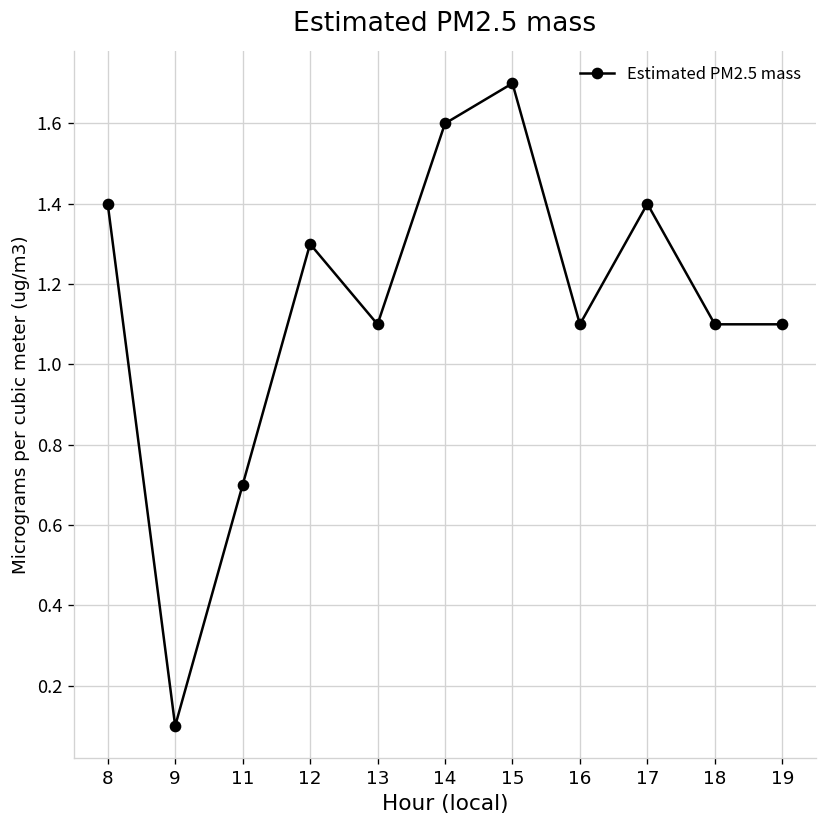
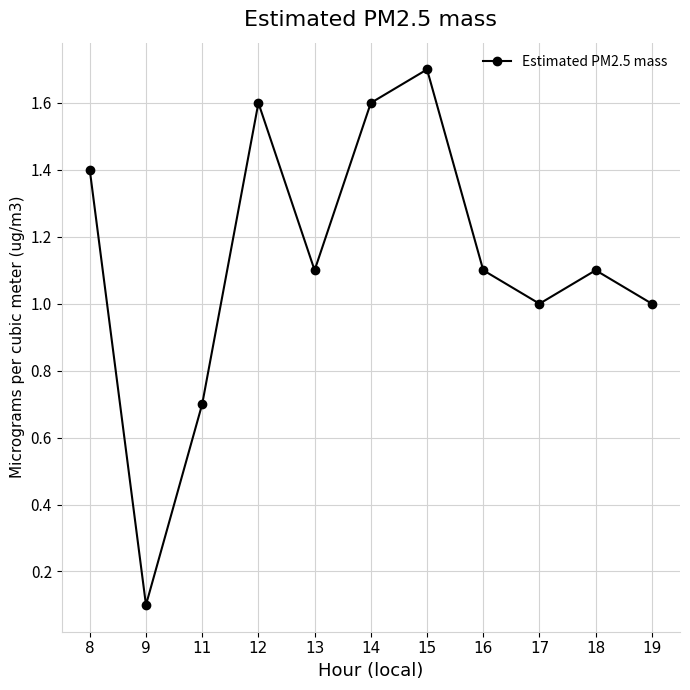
  {
    "8": 1.4,
    "9": 0.1,
    "11": 0.7,
-   "12": 1.3,
+   "12": 1.6,
    "13": 1.1,
    "14": 1.6,
    "15": 1.7,
    "16": 1.1,
-   "17": 1.4,
+   "17": 1.0,
    "18": 1.1,
-   "19": 1.1
+   "19": 1.0
  }
